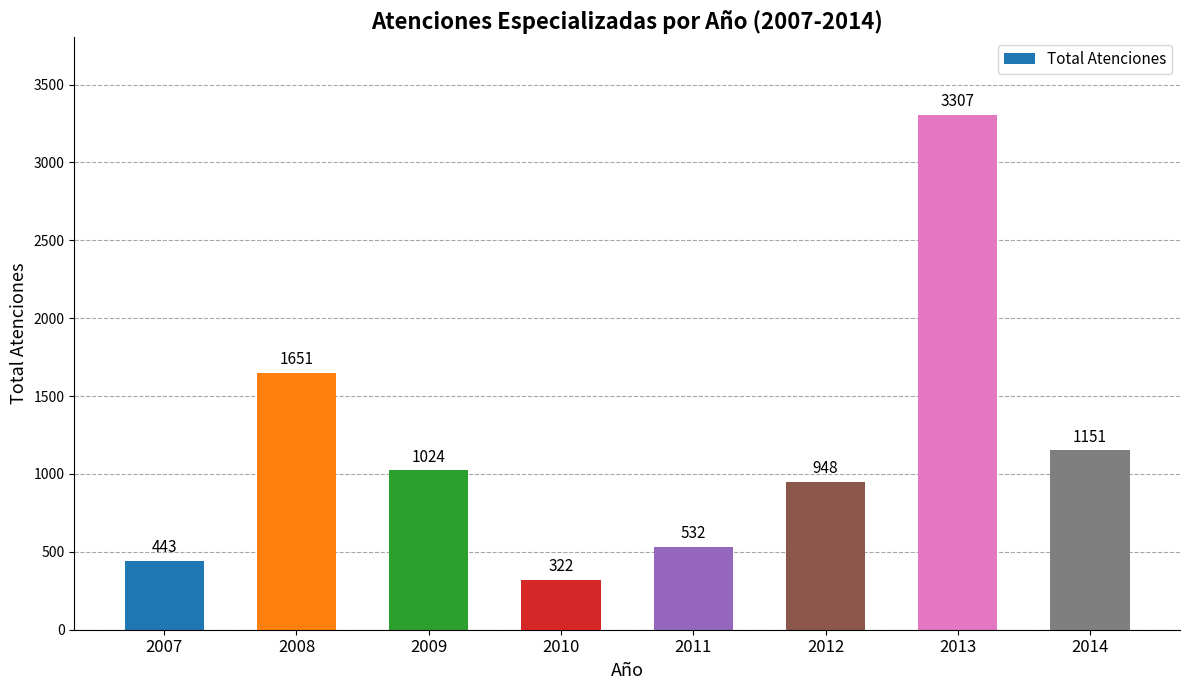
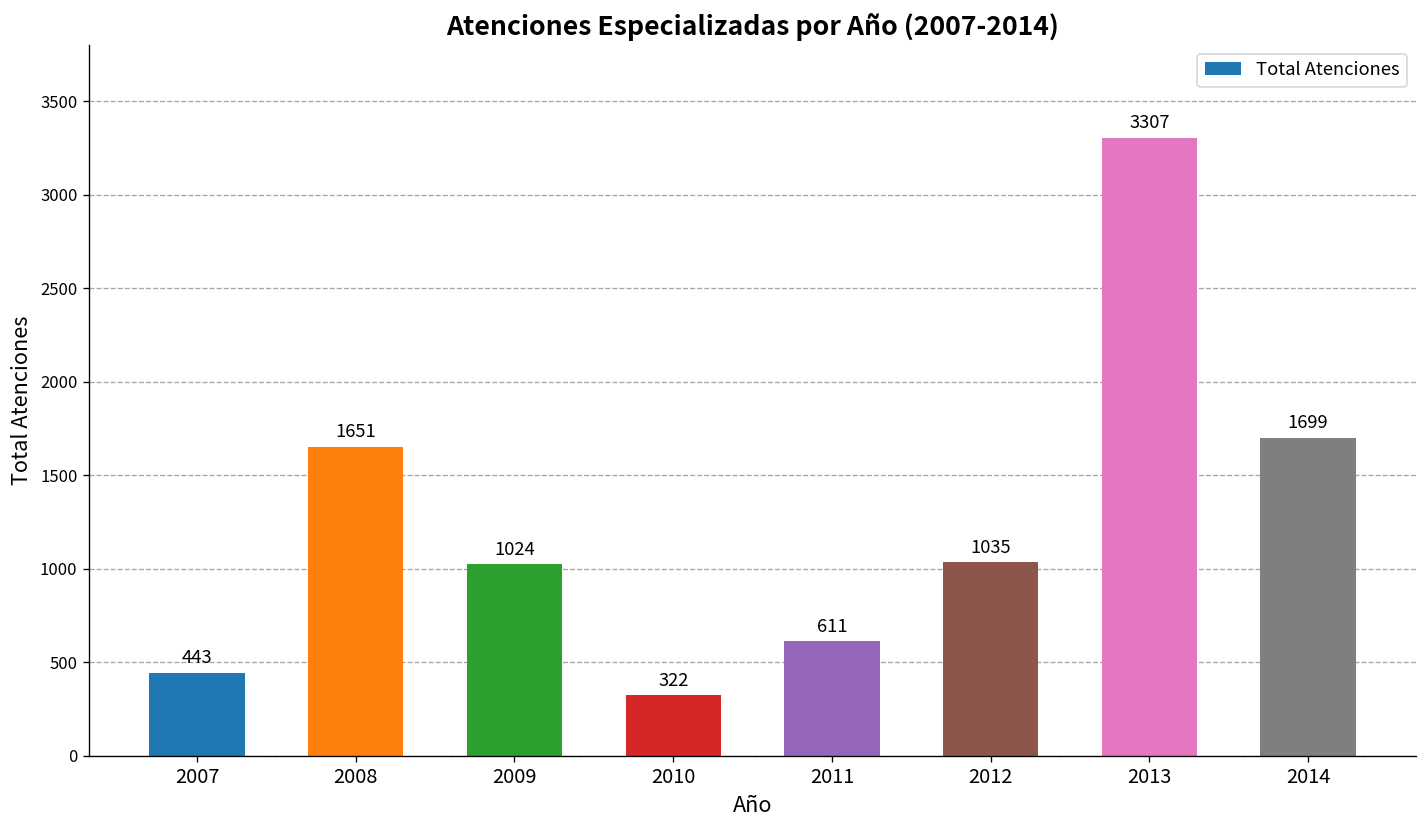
  {
    "2007": 443,
    "2008": 1651,
    "2009": 1024,
    "2010": 322,
-   "2011": 532,
-   "2012": 948,
+   "2011": 611,
+   "2012": 1035,
    "2013": 3307,
-   "2014": 1151
+   "2014": 1699
  }
